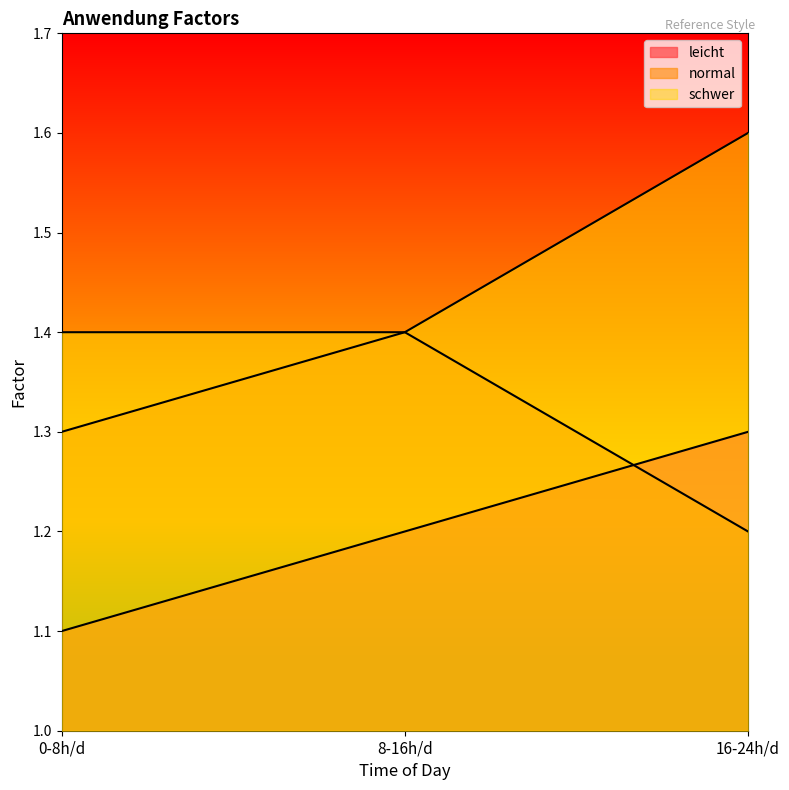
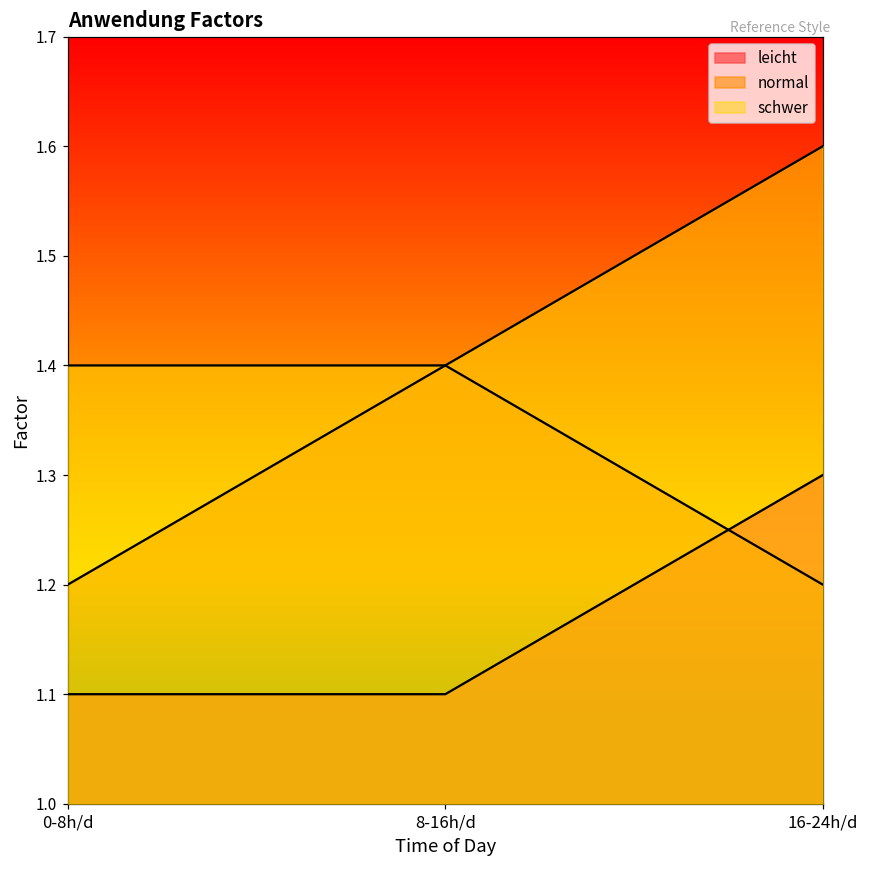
  {
    "leicht": {
      "0-8h/d": 1.1,
-     "8-16h/d": 1.2,
+     "8-16h/d": 1.1,
      "16-24h/d": 1.3
    },
    "normal": {
-     "0-8h/d": 1.3,
+     "0-8h/d": 1.2,
      "16-24h/d": 1.2
    },
    "schwer": {
      "0-8h/d": 1.4,
      "16-24h/d": 1.6
    }
  }
